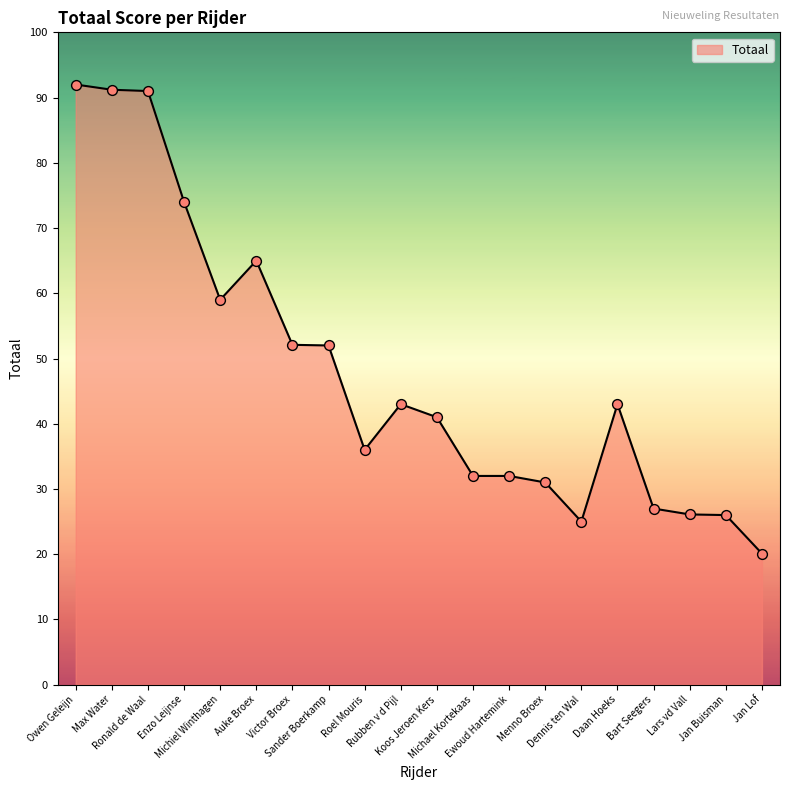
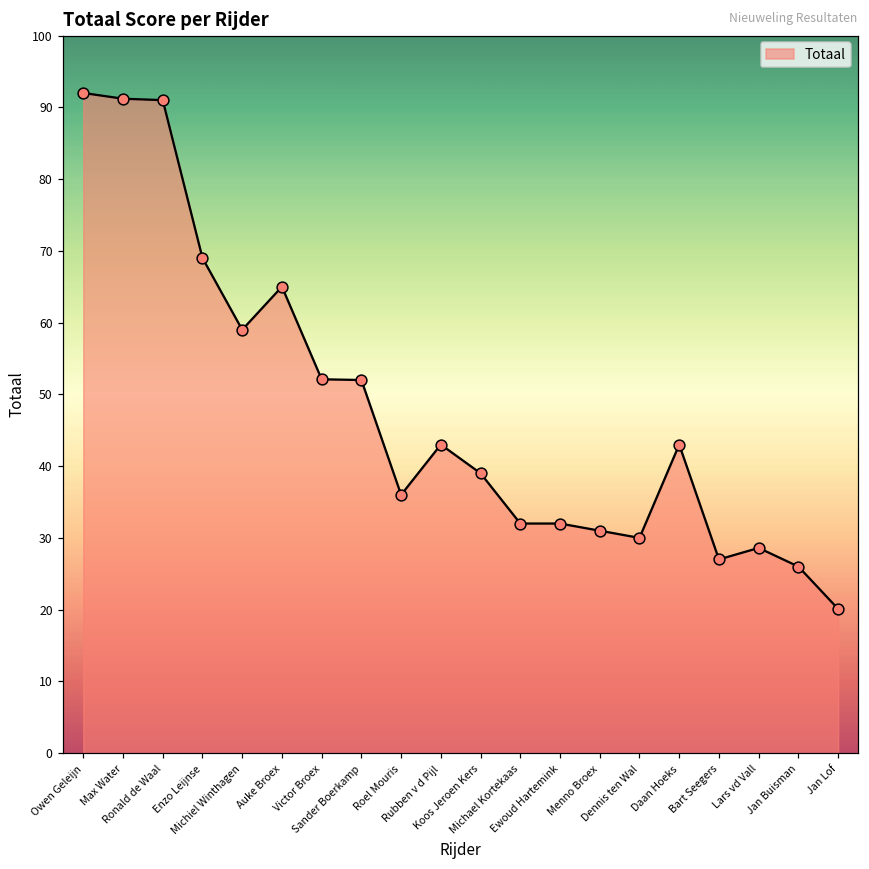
  {
    "Owen Geleijn": 92,
    "Max Water": 91,
    "Ronald de Waal": 91,
-   "Enzo Leijnse": 74,
+   "Enzo Leijnse": 69,
    "Michiel Winthagen": 59,
    "Auke Broex": 65,
    "Victor Broex": 52,
    "Sander Boerkamp": 52,
    "Roel Mouris": 36,
    "Rubben v d Pijl": 43,
-   "Koos Jeroen Kers": 41,
+   "Koos Jeroen Kers": 39,
    "Michael Kortekaas": 32,
    "Ewoud Hartemink": 32,
    "Menno Broex": 31,
-   "Dennis ten Wal": 25,
+   "Dennis ten Wal": 30,
    "Daan Hoeks": 43,
    "Bart Seegers": 27,
-   "Lars vd Vall": 26,
+   "Lars vd Vall": 29,
    "Jan Buisman": 26,
    "Jan Lof": 20
  }
